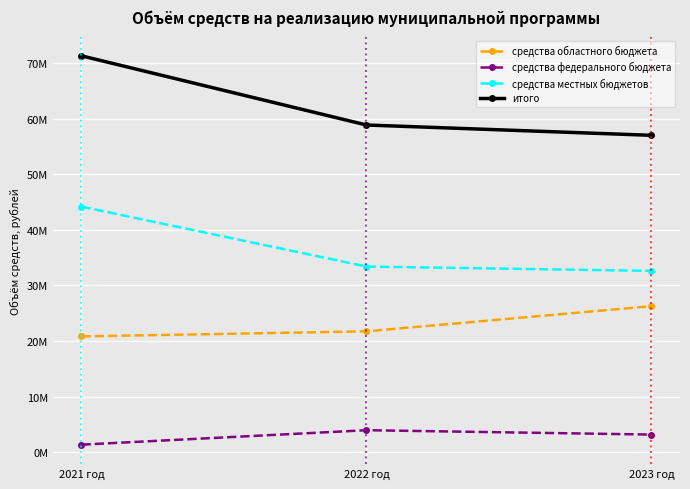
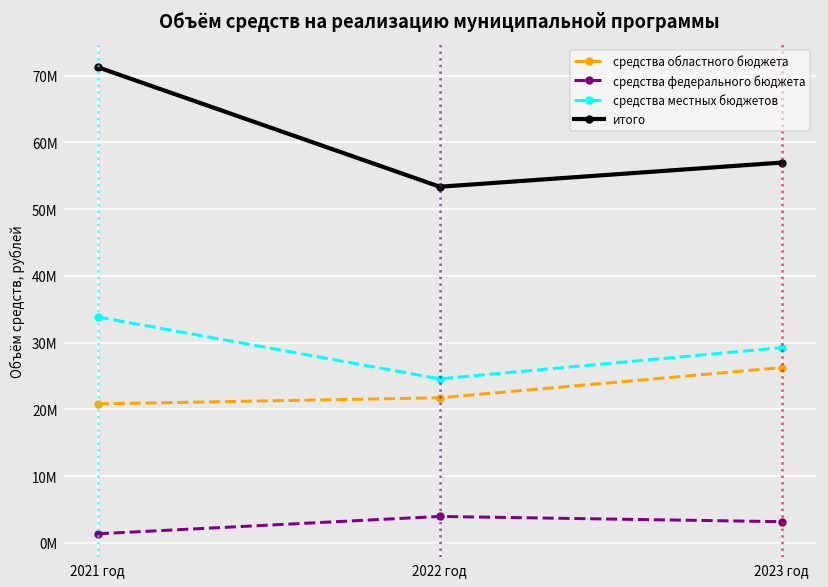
  {
    "средства областного бюджета": {
      "2021 год": 21000000,
      "2022 год": 22000000,
      "2023 год": 26000000
    },
    "средства федерального бюджета": {
      "2021 год": 1000000,
      "2022 год": 4000000,
      "2023 год": 3000000
    },
    "средства местных бюджетов": {
-     "2021 год": 44000000,
-     "2022 год": 33000000,
-     "2023 год": 33000000
+     "2021 год": 34000000,
+     "2022 год": 25000000,
+     "2023 год": 29000000
    },
    "итого": {
      "2021 год": 71000000,
-     "2022 год": 59000000,
+     "2022 год": 53000000,
      "2023 год": 57000000
    }
  }
